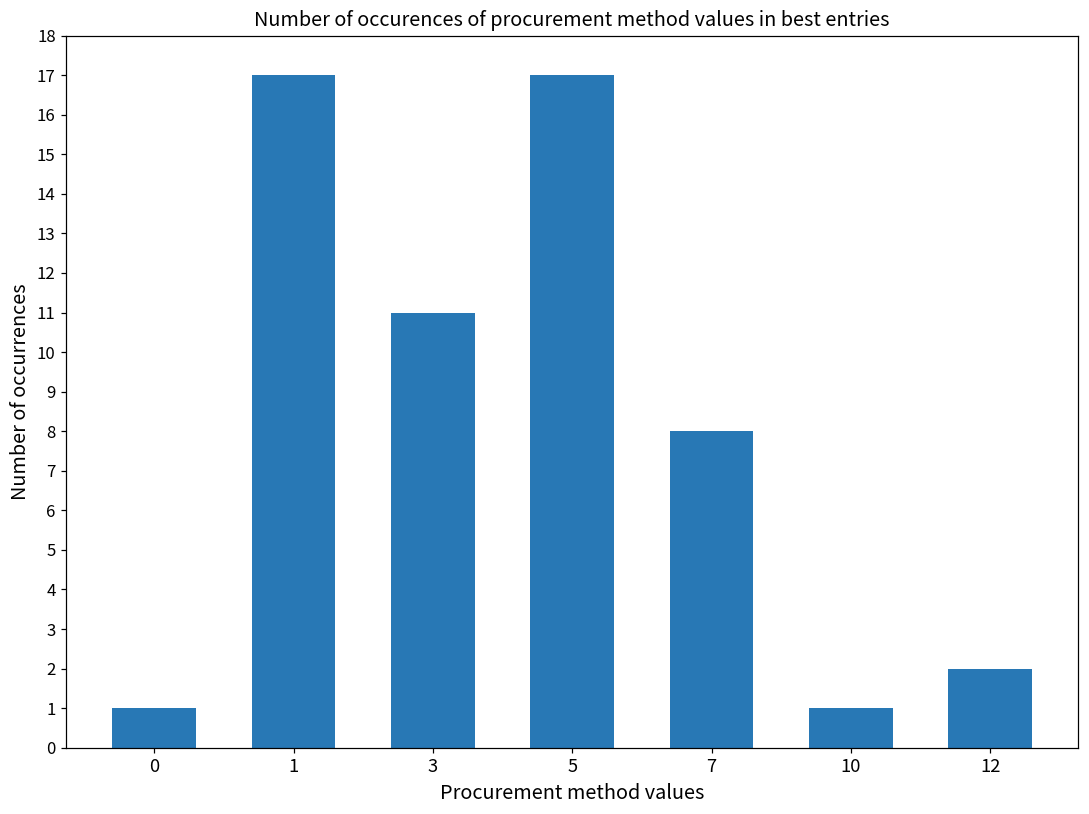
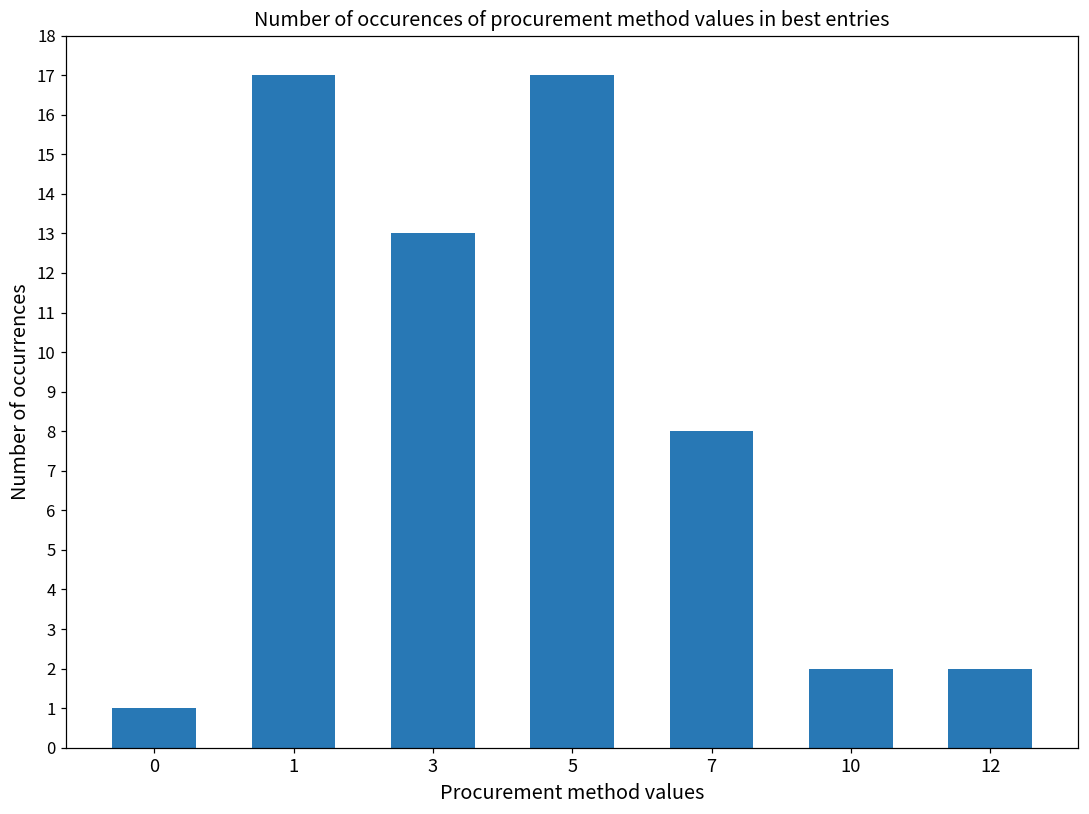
  {
    "0": 1,
    "1": 17,
-   "3": 11,
+   "3": 13,
    "5": 17,
    "7": 8,
-   "10": 1,
+   "10": 2,
    "12": 2
  }
